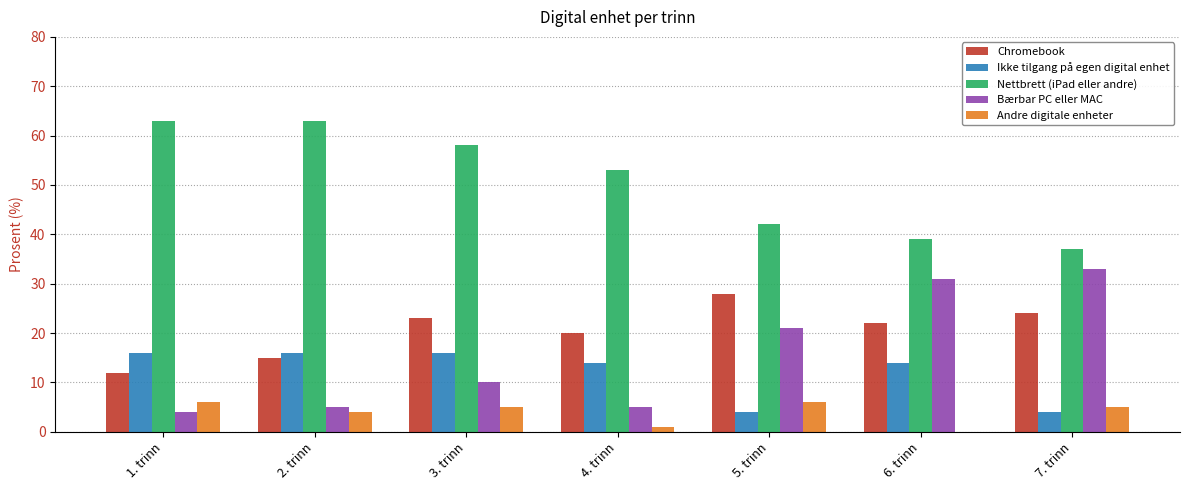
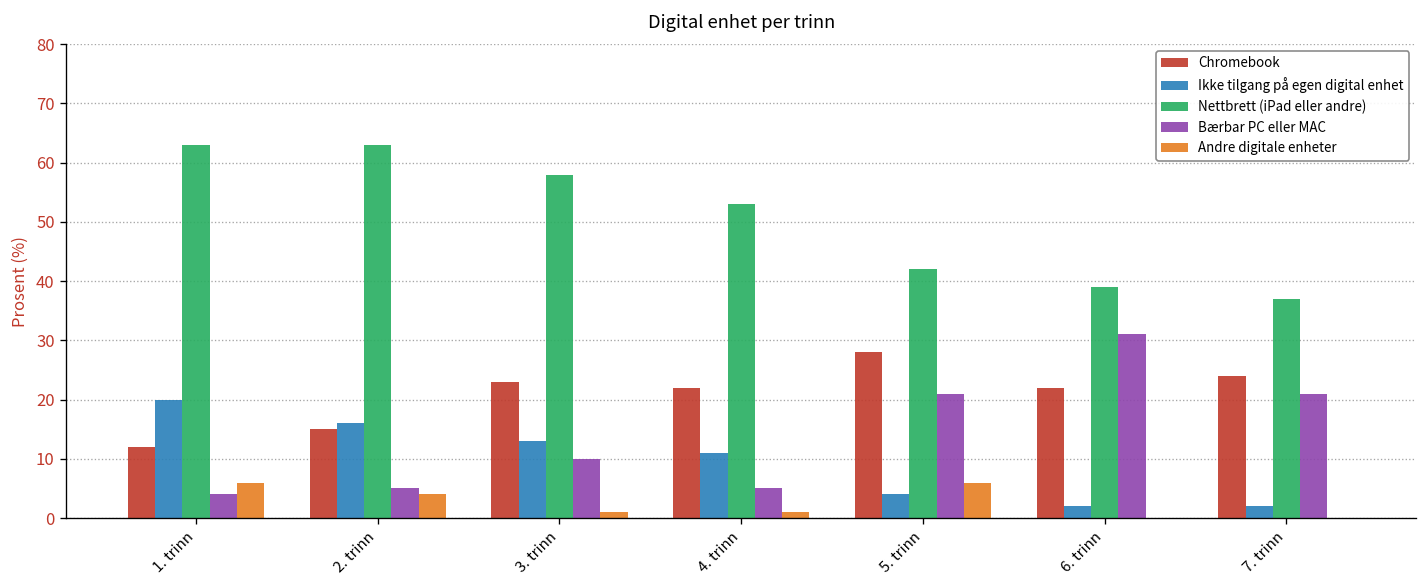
  {
    "Chromebook": {
      "1. trinn": 12,
      "2. trinn": 15,
      "3. trinn": 23,
-     "4. trinn": 20,
+     "4. trinn": 22,
      "5. trinn": 28,
      "6. trinn": 22,
      "7. trinn": 24
    },
    "Ikke tilgang på egen digital enhet": {
-     "1. trinn": 16,
+     "1. trinn": 20,
      "2. trinn": 16,
-     "3. trinn": 16,
-     "4. trinn": 14,
+     "3. trinn": 13,
+     "4. trinn": 11,
      "5. trinn": 4,
-     "6. trinn": 14,
-     "7. trinn": 4
+     "6. trinn": 2,
+     "7. trinn": 2
    },
    "Nettbrett (iPad eller andre)": {
      "1. trinn": 63,
      "2. trinn": 63,
      "3. trinn": 58,
      "4. trinn": 53,
      "5. trinn": 42,
      "6. trinn": 39,
      "7. trinn": 37
    },
    "Bærbar PC eller MAC": {
      "1. trinn": 4,
      "2. trinn": 5,
      "3. trinn": 10,
      "4. trinn": 5,
      "5. trinn": 21,
      "6. trinn": 31,
-     "7. trinn": 33
+     "7. trinn": 21
    },
    "Andre digitale enheter": {
      "1. trinn": 6,
      "2. trinn": 4,
-     "3. trinn": 5,
+     "3. trinn": 1,
      "4. trinn": 1,
      "5. trinn": 6,
      "6. trinn": 0,
-     "7. trinn": 5
+     "7. trinn": 0
    }
  }
